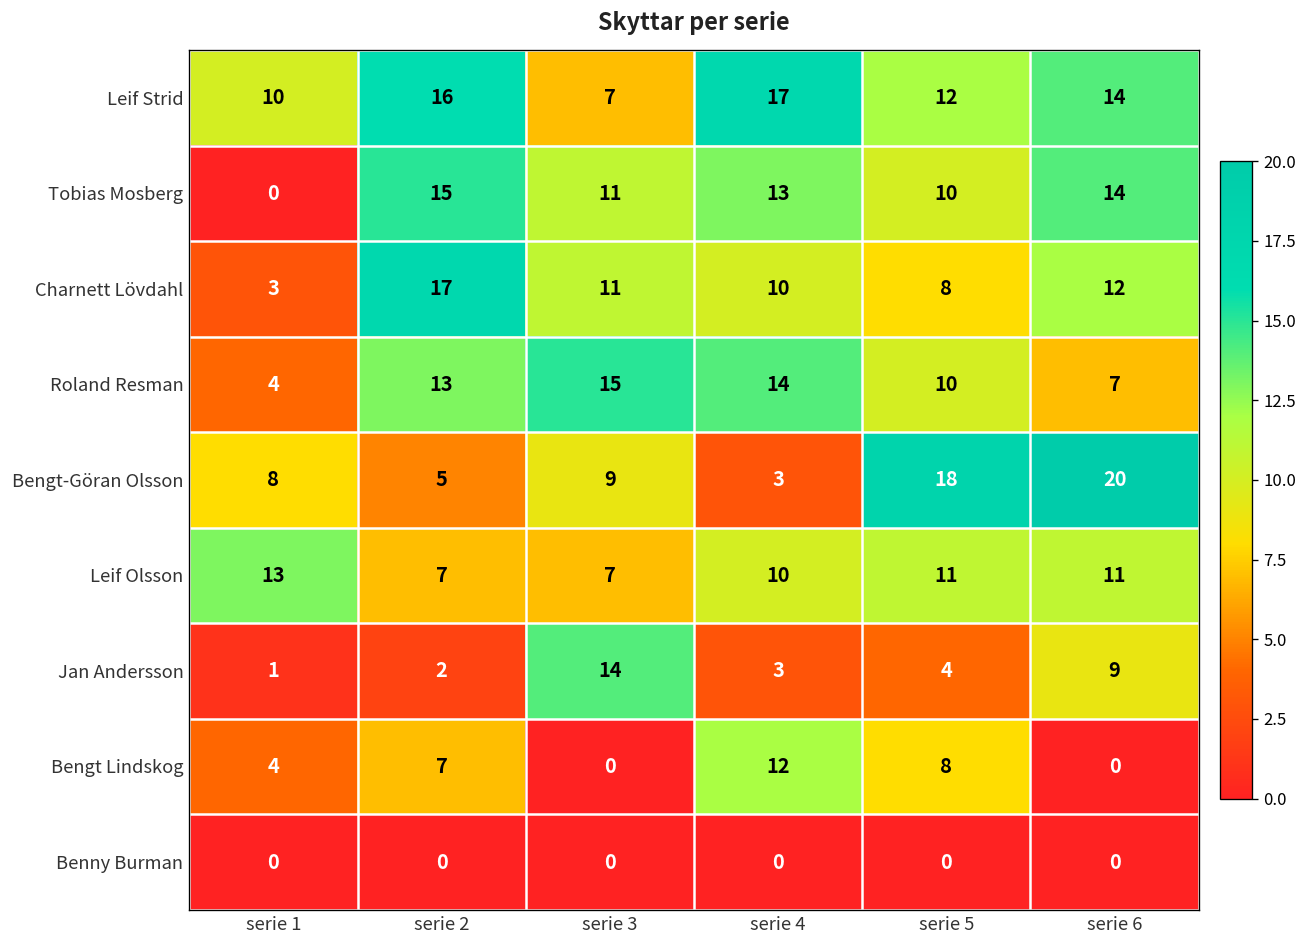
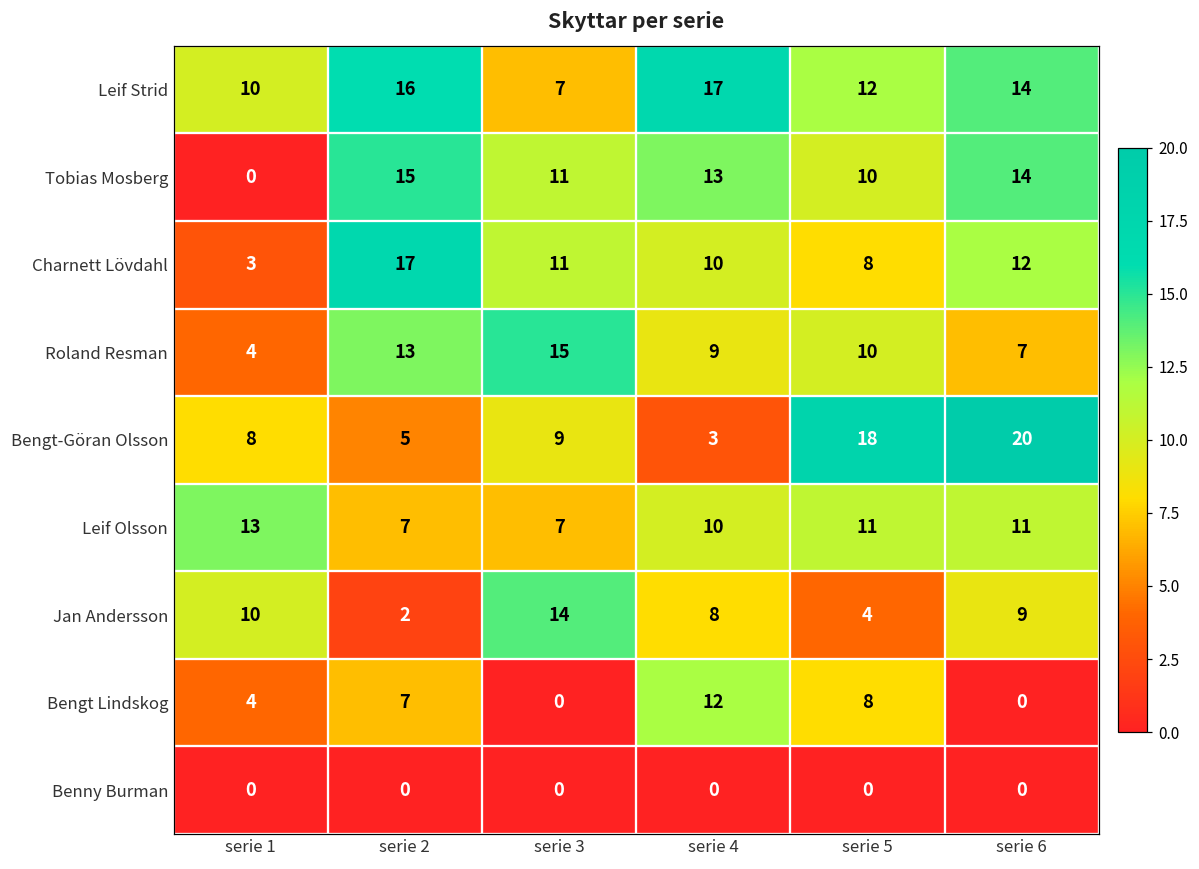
  {
    "Leif Strid": {
      "serie 1": 10,
      "serie 2": 16,
      "serie 3": 7,
      "serie 4": 17,
      "serie 5": 12,
      "serie 6": 14
    },
    "Tobias Mosberg": {
      "serie 1": 0,
      "serie 2": 15,
      "serie 3": 11,
      "serie 4": 13,
      "serie 5": 10,
      "serie 6": 14
    },
    "Charnett Lövdahl": {
      "serie 1": 3,
      "serie 2": 17,
      "serie 3": 11,
      "serie 4": 10,
      "serie 5": 8,
      "serie 6": 12
    },
    "Roland Resman": {
      "serie 1": 4,
      "serie 2": 13,
      "serie 3": 15,
-     "serie 4": 14,
+     "serie 4": 9,
      "serie 5": 10,
      "serie 6": 7
    },
    "Bengt-Göran Olsson": {
      "serie 1": 8,
      "serie 2": 5,
      "serie 3": 9,
      "serie 4": 3,
      "serie 5": 18,
      "serie 6": 20
    },
    "Leif Olsson": {
      "serie 1": 13,
      "serie 2": 7,
      "serie 3": 7,
      "serie 4": 10,
      "serie 5": 11,
      "serie 6": 11
    },
    "Jan Andersson": {
-     "serie 1": 1,
+     "serie 1": 10,
      "serie 2": 2,
      "serie 3": 14,
-     "serie 4": 3,
+     "serie 4": 8,
      "serie 5": 4,
      "serie 6": 9
    },
    "Bengt Lindskog": {
      "serie 1": 4,
      "serie 2": 7,
      "serie 3": 0,
      "serie 4": 12,
      "serie 5": 8,
      "serie 6": 0
    },
    "Benny Burman": {
      "serie 1": 0,
      "serie 2": 0,
      "serie 3": 0,
      "serie 4": 0,
      "serie 5": 0,
      "serie 6": 0
    }
  }
